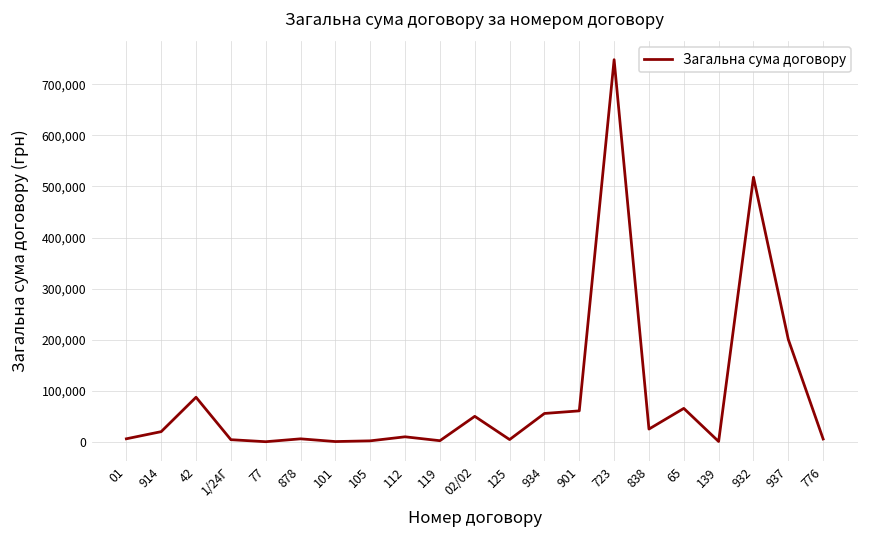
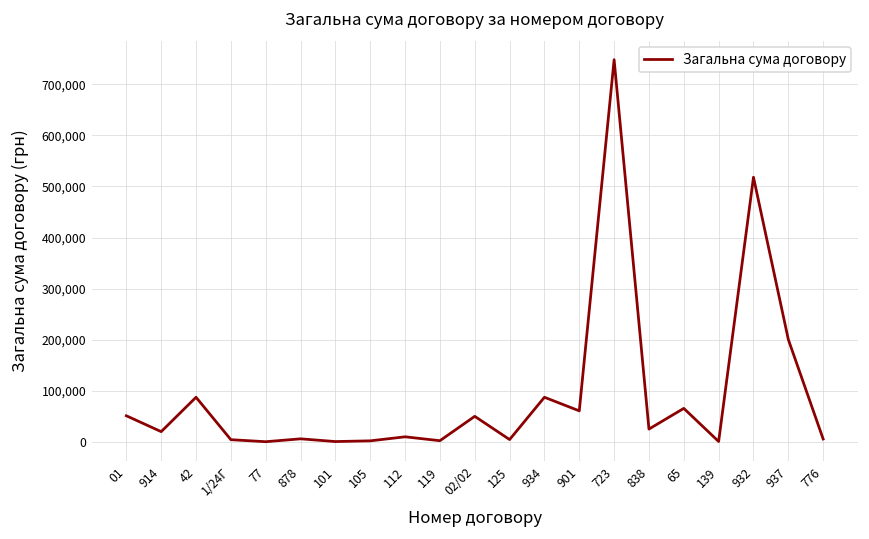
  {
-   "01": "10,000",
+   "01": "50,000",
    "914": "20,000",
    "42": "90,000",
    "1/24Г": "0",
    "77": "0",
    "878": "10,000",
    "101": "0",
    "105": "0",
    "112": "10,000",
    "119": "0",
    "02/02": "50,000",
    "125": "0",
-   "934": "60,000",
+   "934": "90,000",
    "901": "60,000",
    "723": "750,000",
    "838": "30,000",
    "65": "70,000",
    "139": "0",
    "932": "520,000",
    "937": "200,000",
    "776": "10,000"
  }
